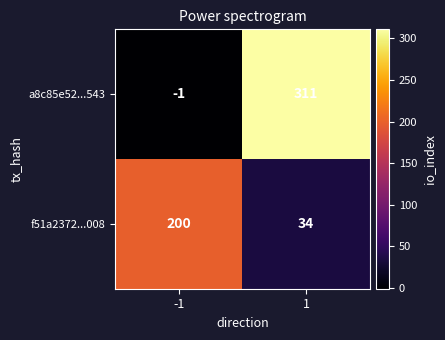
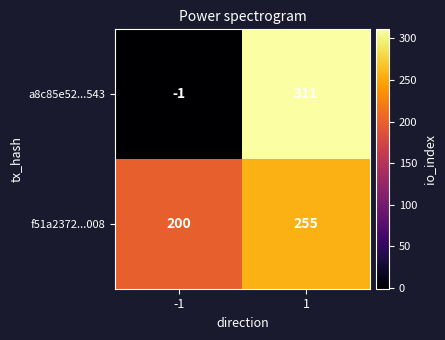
  {
    "a8c85e52...543": {
      "-1": -1,
      "1": 311
    },
    "f51a2372...008": {
      "-1": 200,
-     "1": 34
+     "1": 255
    }
  }
